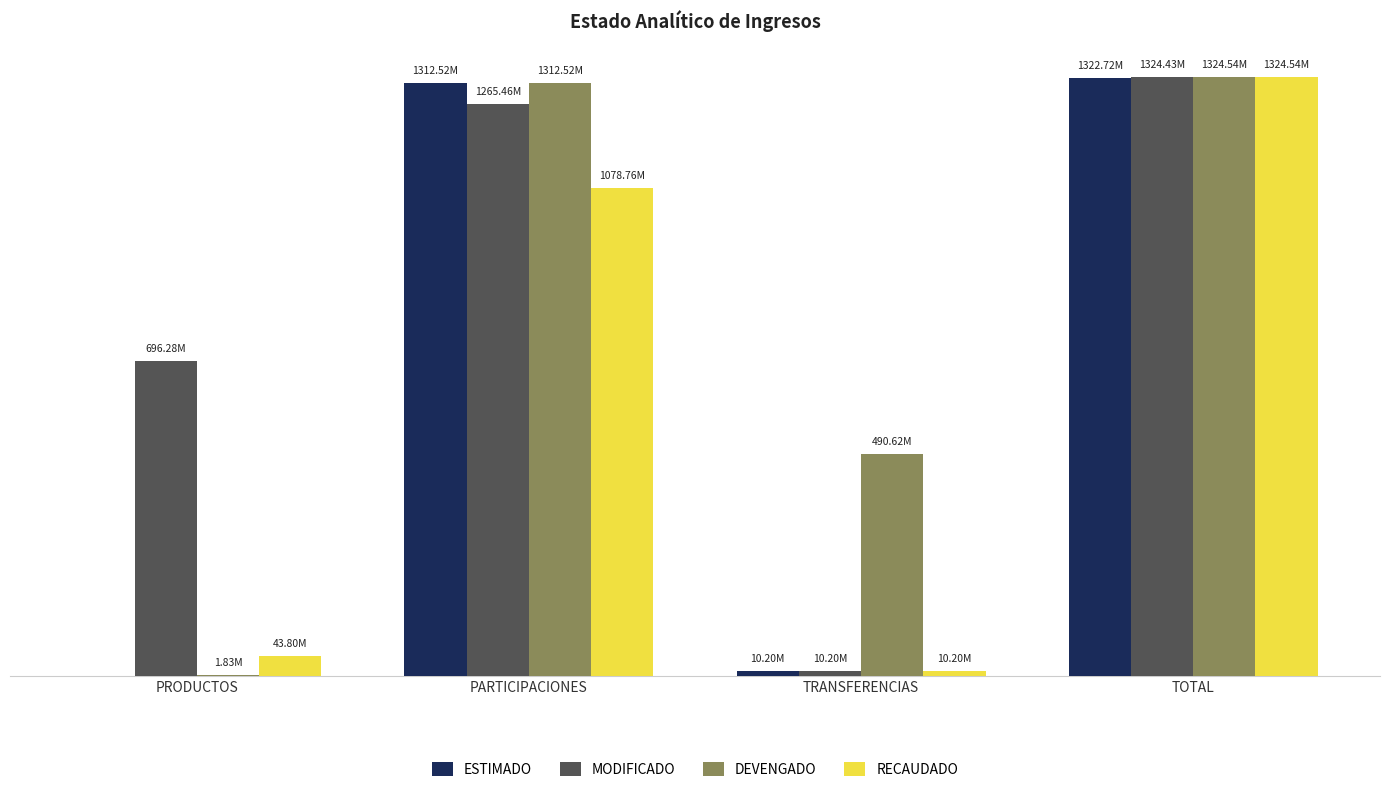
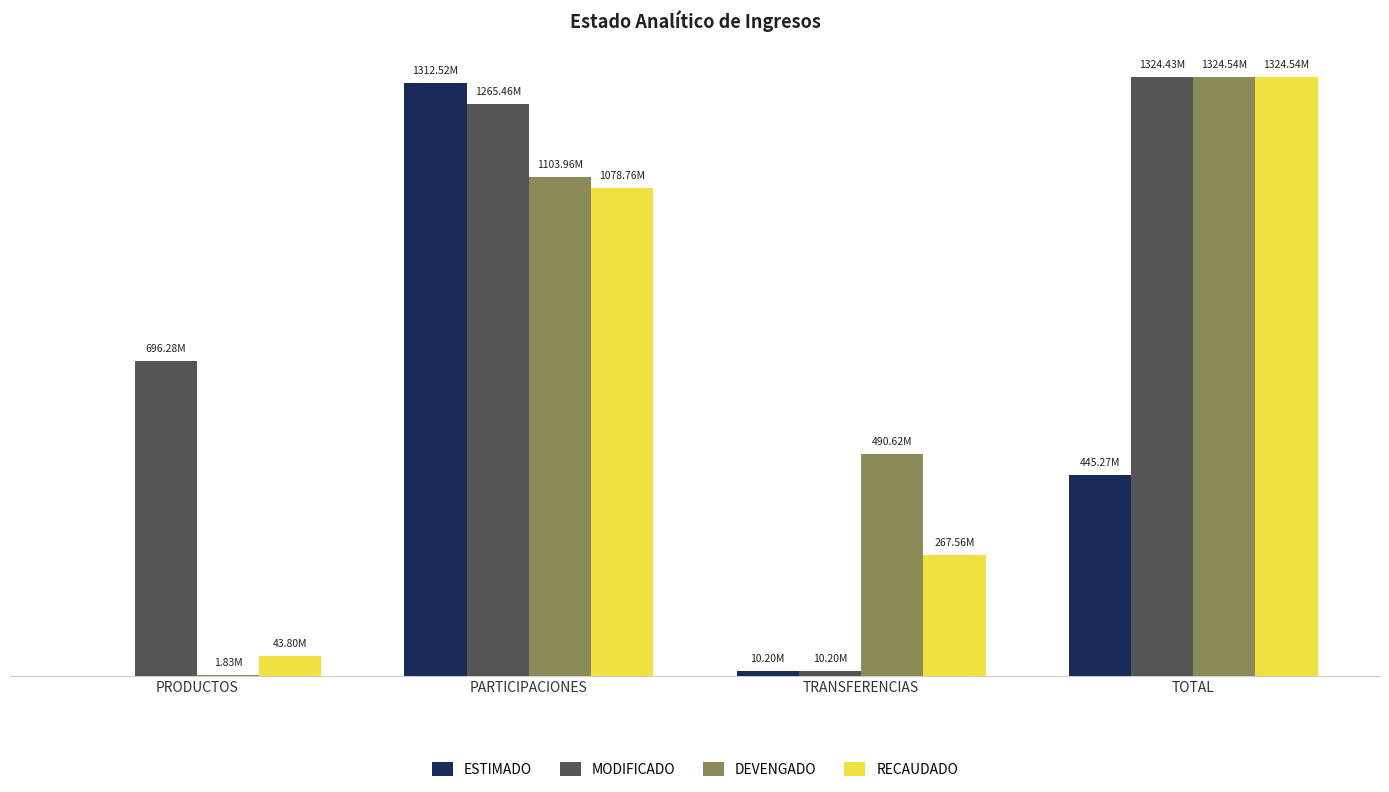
  {
    "ESTIMADO": {
      "PARTICIPACIONES": "1312.52M",
      "TRANSFERENCIAS": "10.20M",
-     "TOTAL": "1322.72M"
+     "TOTAL": "445.27M"
    },
    "MODIFICADO": {
      "PRODUCTOS": "696.28M",
      "PARTICIPACIONES": "1265.46M",
      "TRANSFERENCIAS": "10.20M",
      "TOTAL": "1324.43M"
    },
    "DEVENGADO": {
      "PRODUCTOS": "1.83M",
-     "PARTICIPACIONES": "1312.52M",
+     "PARTICIPACIONES": "1103.96M",
      "TRANSFERENCIAS": "490.62M",
      "TOTAL": "1324.54M"
    },
    "RECAUDADO": {
      "PRODUCTOS": "43.80M",
      "PARTICIPACIONES": "1078.76M",
-     "TRANSFERENCIAS": "10.20M",
+     "TRANSFERENCIAS": "267.56M",
      "TOTAL": "1324.54M"
    }
  }
